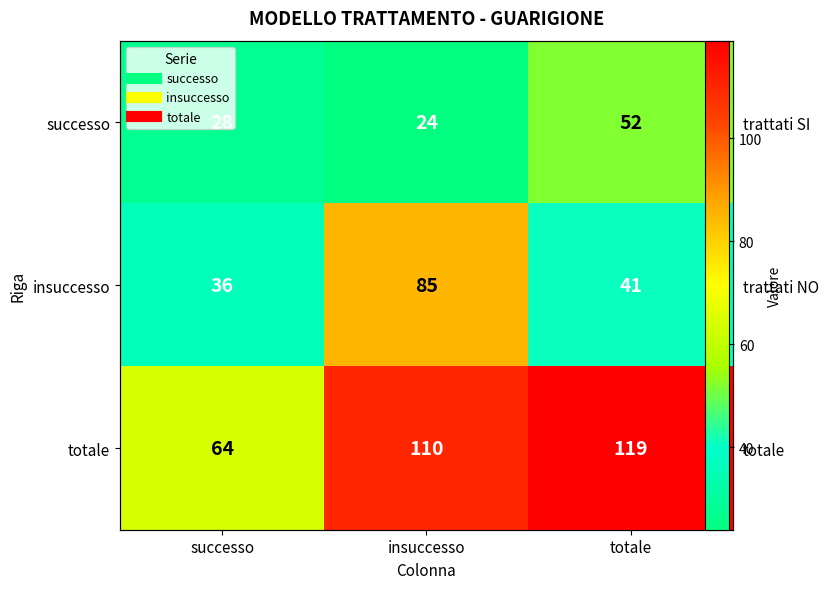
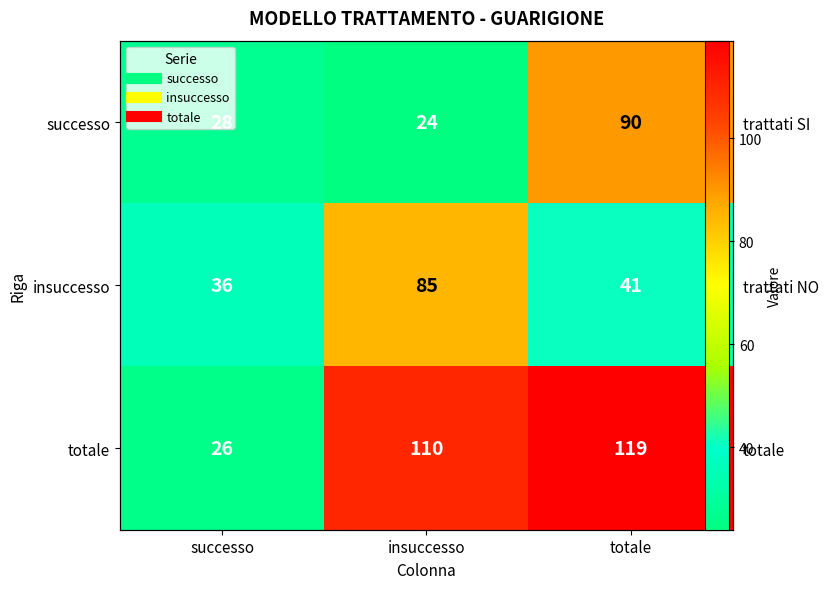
  {
    "successo": {
      "insuccesso": 24,
-     "totale": 52
+     "totale": 90
    },
    "insuccesso": {
      "successo": 36,
      "insuccesso": 85,
      "totale": 41
    },
    "totale": {
-     "successo": 64,
+     "successo": 26,
      "insuccesso": 110,
      "totale": 119
    }
  }
